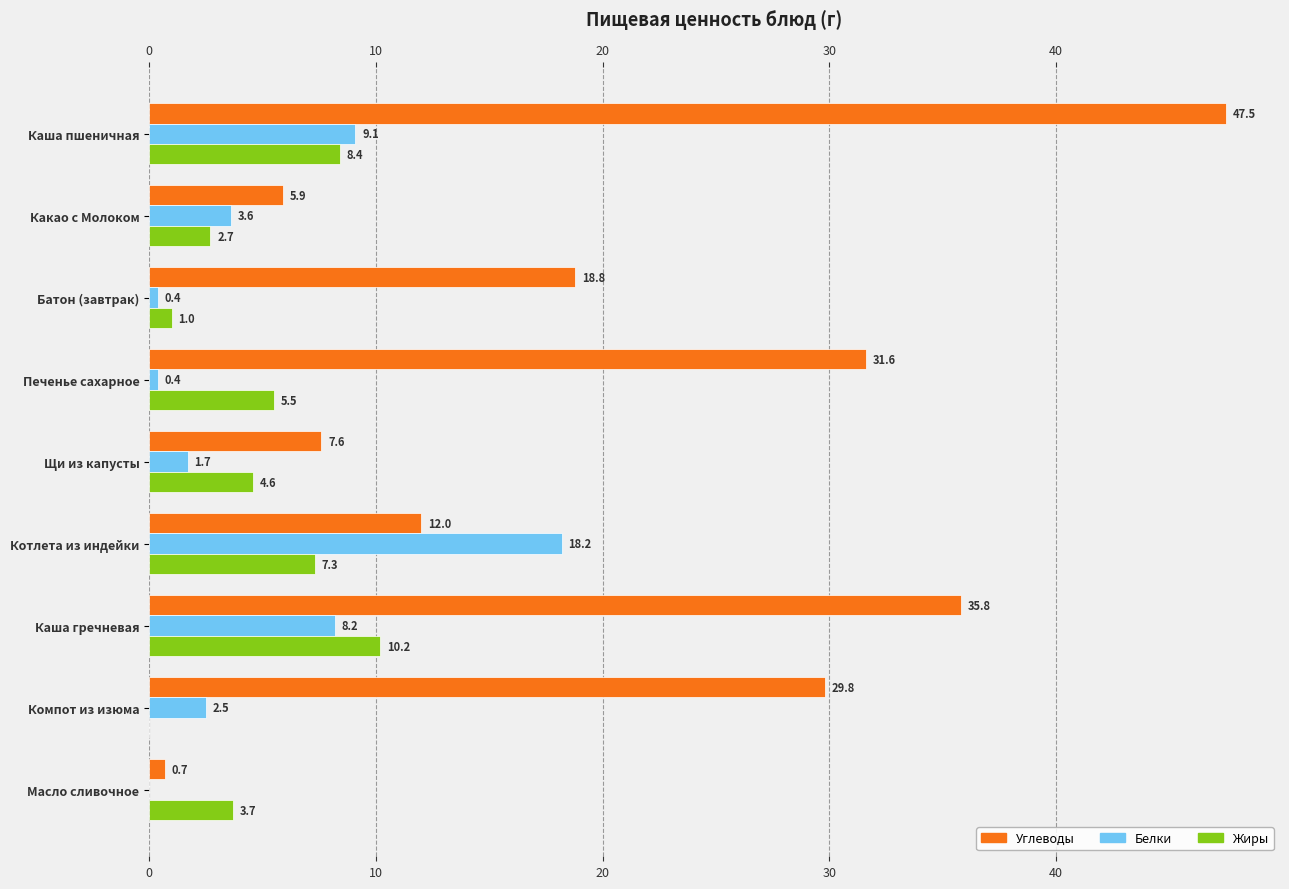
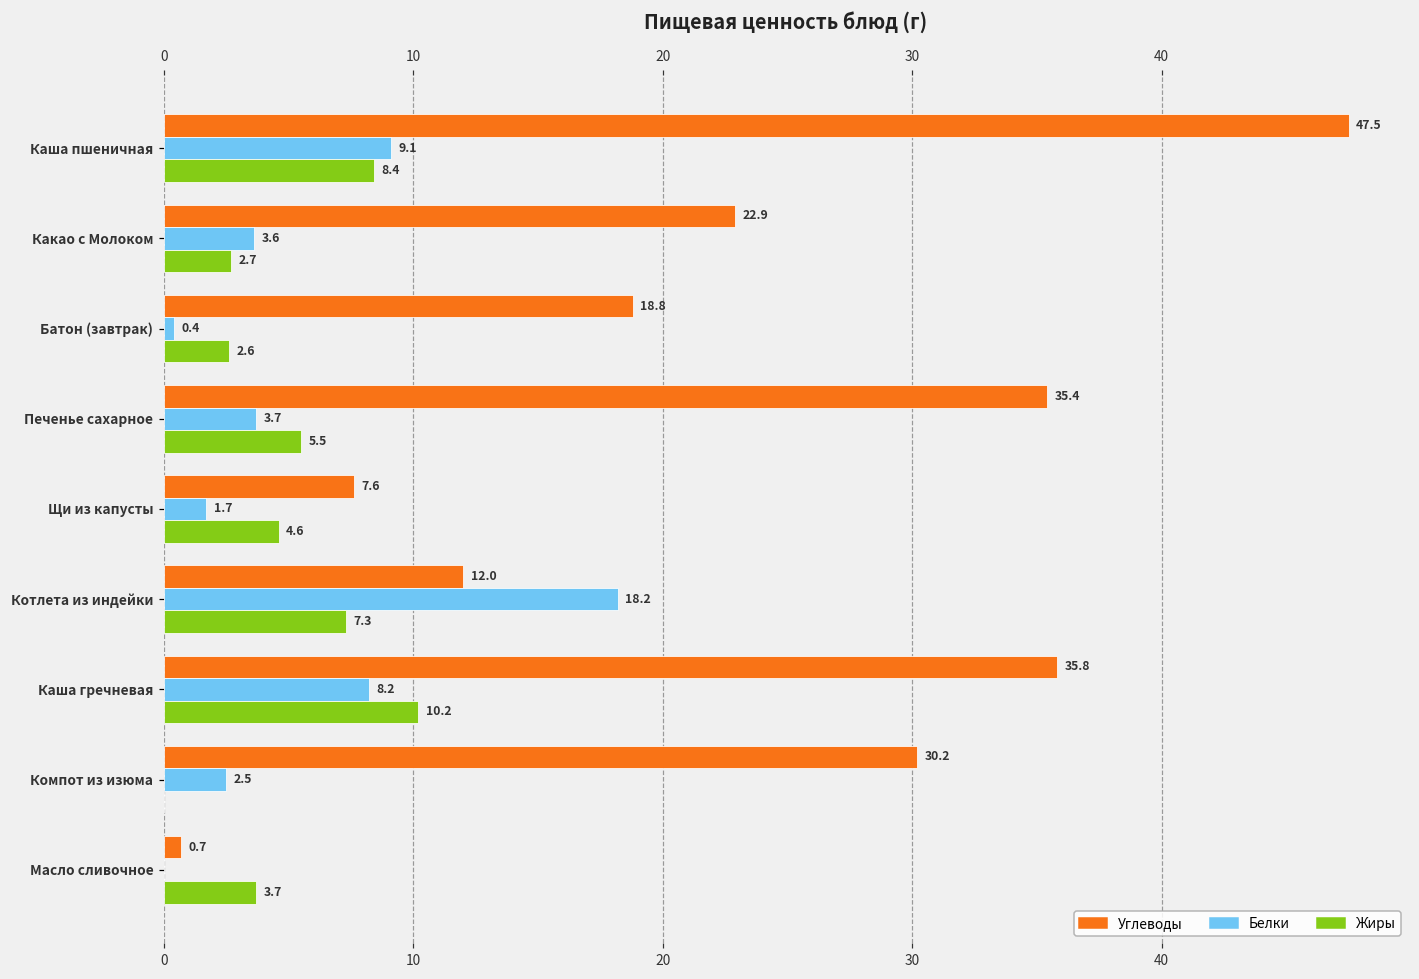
  {
    "Углеводы": {
      "Каша пшеничная": 47.5,
-     "Какао с Молоком": 5.9,
+     "Какао с Молоком": 22.9,
      "Батон (завтрак)": 18.8,
-     "Печенье сахарное": 31.6,
+     "Печенье сахарное": 35.4,
      "Щи из капусты": 7.6,
      "Котлета из индейки": 12.0,
      "Каша гречневая": 35.8,
-     "Компот из изюма": 29.8,
+     "Компот из изюма": 30.2,
      "Масло сливочное": 0.7
    },
    "Белки": {
      "Каша пшеничная": 9.1,
      "Какао с Молоком": 3.6,
      "Батон (завтрак)": 0.4,
-     "Печенье сахарное": 0.4,
+     "Печенье сахарное": 3.7,
      "Щи из капусты": 1.7,
      "Котлета из индейки": 18.2,
      "Каша гречневая": 8.2,
      "Компот из изюма": 2.5
    },
    "Жиры": {
      "Каша пшеничная": 8.4,
      "Какао с Молоком": 2.7,
-     "Батон (завтрак)": 1.0,
+     "Батон (завтрак)": 2.6,
      "Печенье сахарное": 5.5,
      "Щи из капусты": 4.6,
      "Котлета из индейки": 7.3,
      "Каша гречневая": 10.2,
      "Масло сливочное": 3.7
    }
  }
